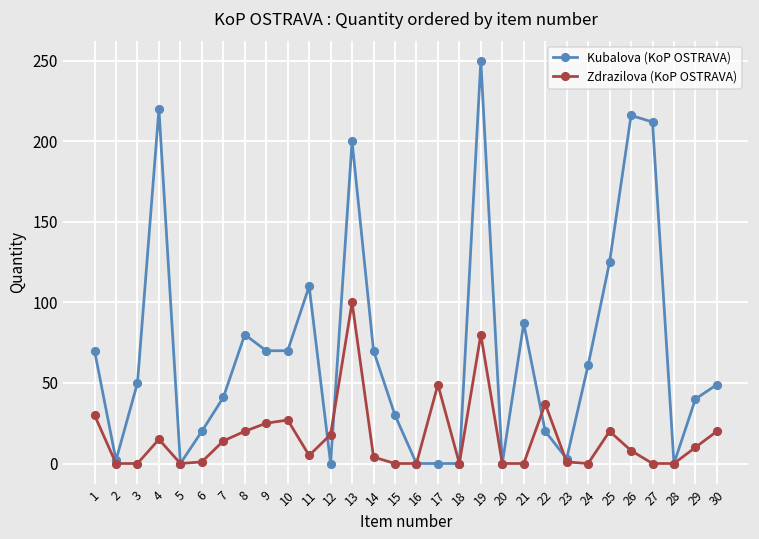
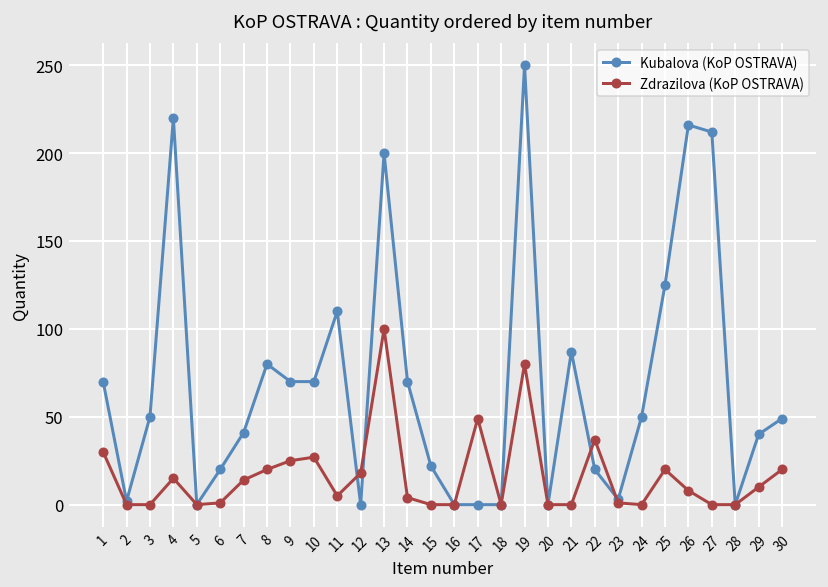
  {
    "Kubalova (KoP OSTRAVA)": {
      "1": 70,
      "2": 2,
      "3": 50,
      "4": 220,
      "6": 20,
      "7": 41,
      "8": 80,
      "9": 70,
      "10": 70,
      "11": 110,
      "12": 0,
      "13": 200,
      "14": 70,
-     "15": 30,
+     "15": 22,
      "17": 0,
      "19": 250,
      "21": 87,
      "22": 20,
      "23": 3,
-     "24": 61,
+     "24": 50,
      "25": 125,
      "26": 216,
      "27": 212,
      "29": 40,
      "30": 49
    },
    "Zdrazilova (KoP OSTRAVA)": {
      "1": 30,
      "2": 0,
      "3": 0,
      "4": 15,
      "6": 1,
      "7": 14,
      "8": 20,
      "9": 25,
      "10": 27,
      "11": 5,
      "12": 18,
      "13": 100,
      "14": 4,
      "15": 0,
      "17": 49,
      "19": 80,
      "21": 0,
      "22": 37,
      "23": 1,
      "24": 0,
      "25": 20,
      "26": 8,
      "27": 0,
      "29": 10,
      "30": 20
    }
  }
